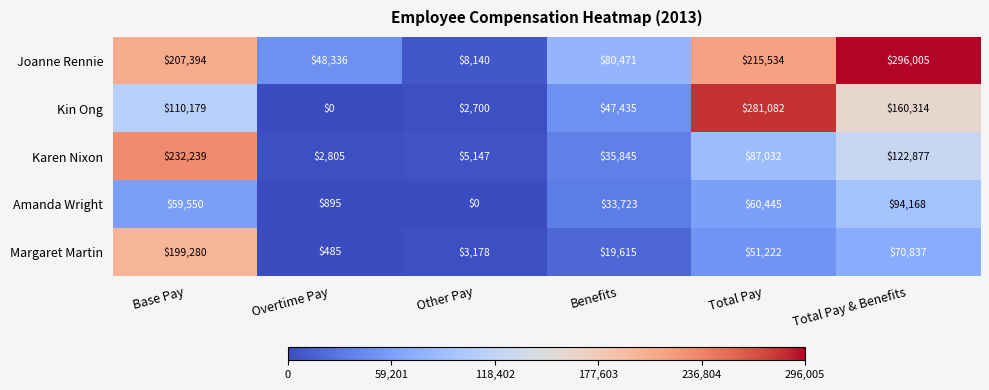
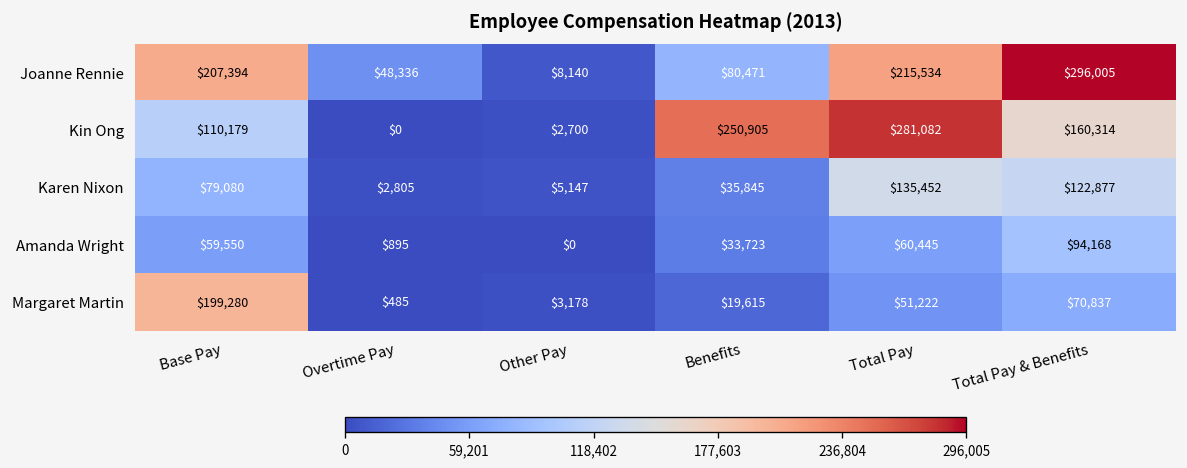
  {
    "Joanne Rennie": {
      "Base Pay": "$207,394",
      "Overtime Pay": "$48,336",
      "Other Pay": "$8,140",
      "Benefits": "$80,471",
      "Total Pay": "$215,534",
      "Total Pay & Benefits": "$296,005"
    },
    "Kin Ong": {
      "Base Pay": "$110,179",
      "Overtime Pay": "$0",
      "Other Pay": "$2,700",
-     "Benefits": "$47,435",
+     "Benefits": "$250,905",
      "Total Pay": "$281,082",
      "Total Pay & Benefits": "$160,314"
    },
    "Karen Nixon": {
-     "Base Pay": "$232,239",
+     "Base Pay": "$79,080",
      "Overtime Pay": "$2,805",
      "Other Pay": "$5,147",
      "Benefits": "$35,845",
-     "Total Pay": "$87,032",
+     "Total Pay": "$135,452",
      "Total Pay & Benefits": "$122,877"
    },
    "Amanda Wright": {
      "Base Pay": "$59,550",
      "Overtime Pay": "$895",
      "Other Pay": "$0",
      "Benefits": "$33,723",
      "Total Pay": "$60,445",
      "Total Pay & Benefits": "$94,168"
    },
    "Margaret Martin": {
      "Base Pay": "$199,280",
      "Overtime Pay": "$485",
      "Other Pay": "$3,178",
      "Benefits": "$19,615",
      "Total Pay": "$51,222",
      "Total Pay & Benefits": "$70,837"
    }
  }
